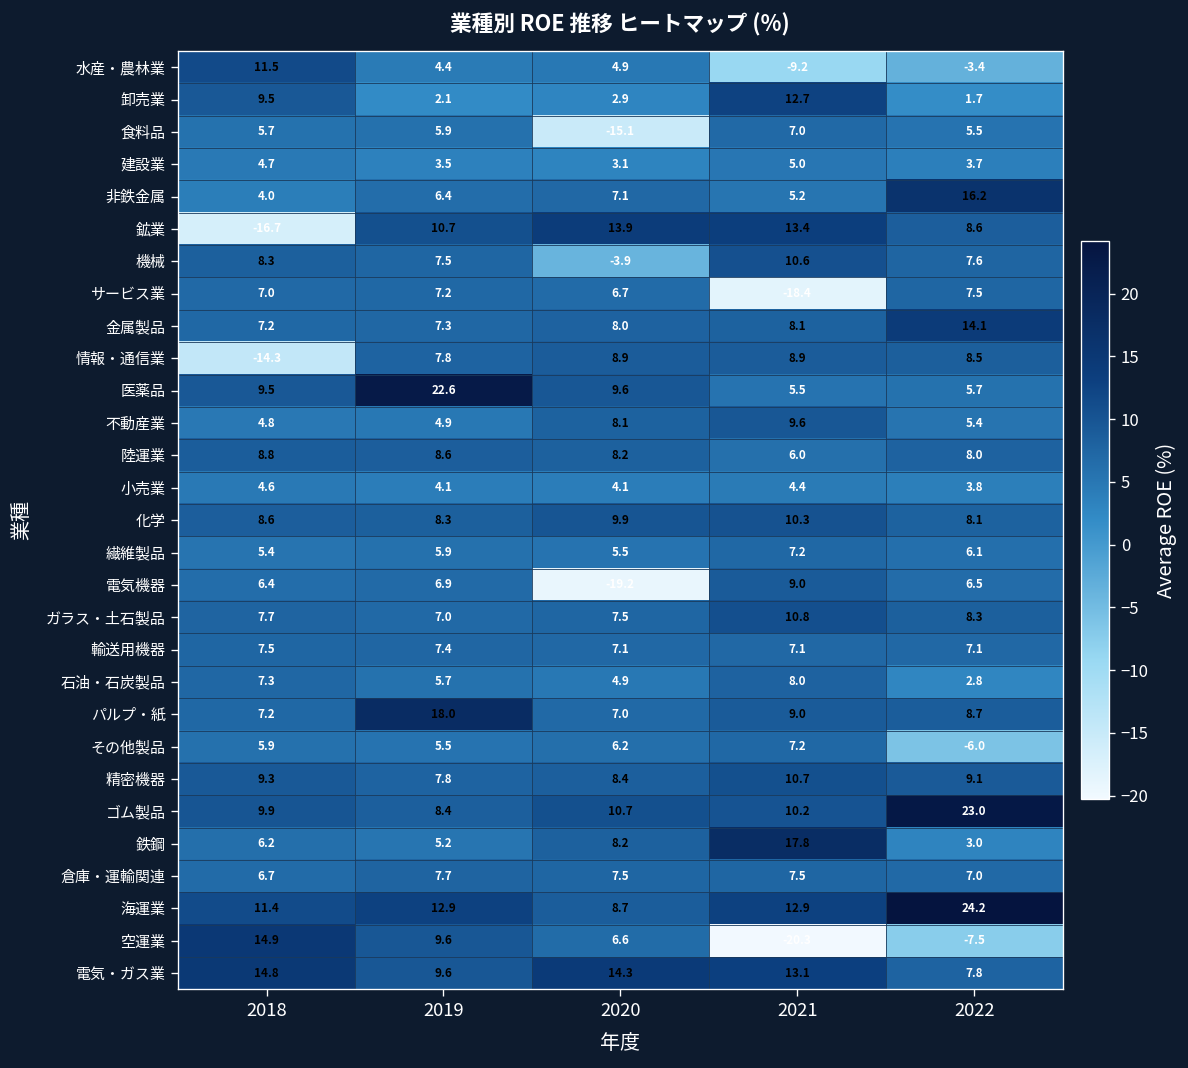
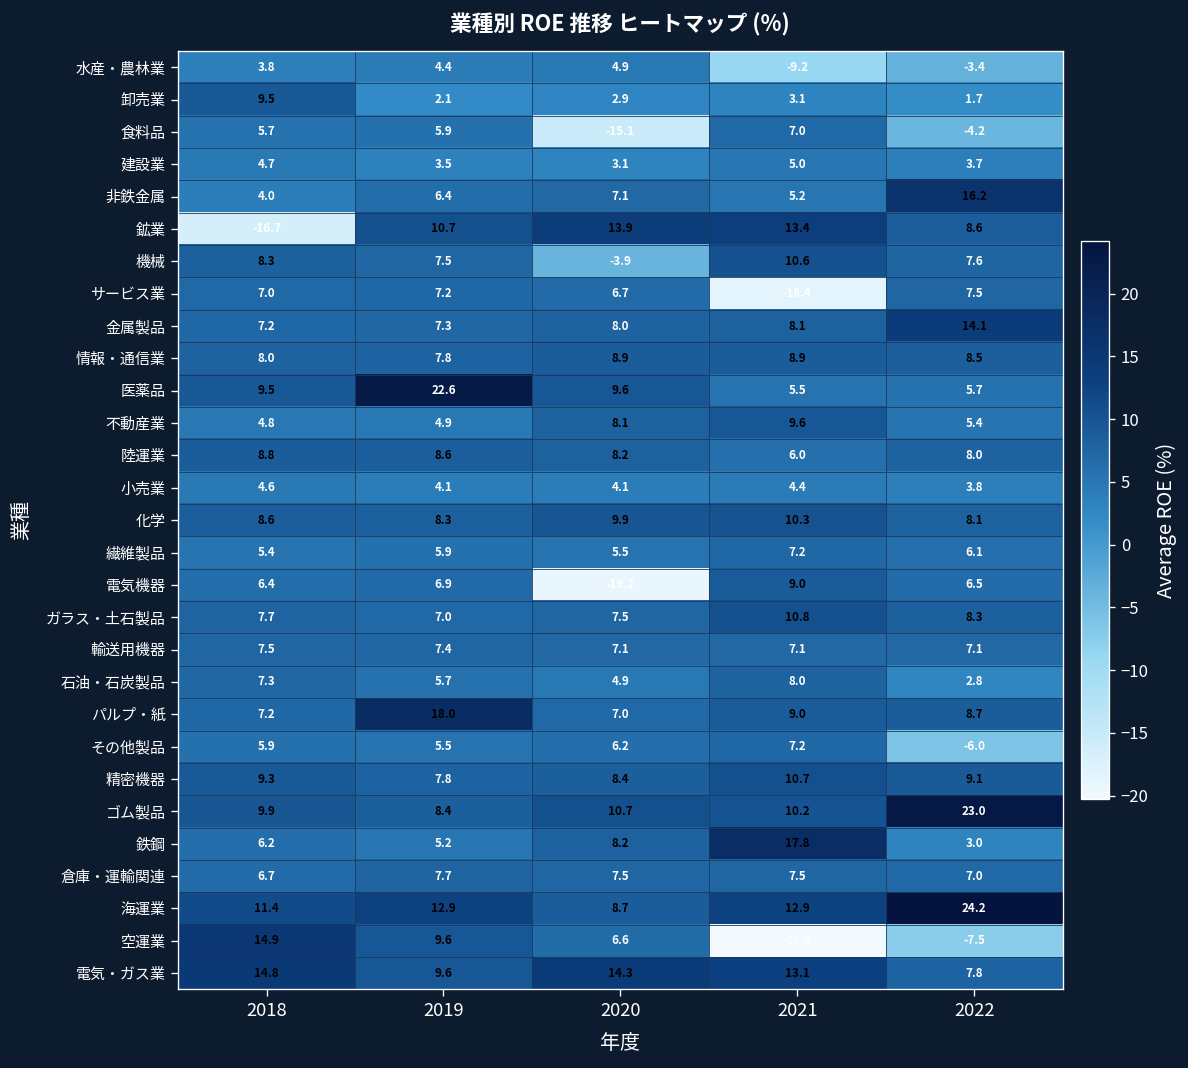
  {
    "水産・農林業": {
-     "2018": 11.5,
+     "2018": 3.8,
      "2019": 4.4,
      "2020": 4.9,
      "2021": -9.2,
      "2022": -3.4
    },
    "卸売業": {
      "2018": 9.5,
      "2019": 2.1,
      "2020": 2.9,
-     "2021": 12.7,
+     "2021": 3.1,
      "2022": 1.7
    },
    "食料品": {
      "2018": 5.7,
      "2019": 5.9,
      "2020": -15.1,
      "2021": 7.0,
-     "2022": 5.5
+     "2022": -4.2
    },
    "建設業": {
      "2018": 4.7,
      "2019": 3.5,
      "2020": 3.1,
      "2021": 5.0,
      "2022": 3.7
    },
    "非鉄金属": {
      "2018": 4.0,
      "2019": 6.4,
      "2020": 7.1,
      "2021": 5.2,
      "2022": 16.2
    },
    "鉱業": {
      "2019": 10.7,
      "2020": 13.9,
      "2021": 13.4,
      "2022": 8.6
    },
    "機械": {
      "2018": 8.3,
      "2019": 7.5,
      "2020": -3.9,
      "2021": 10.6,
      "2022": 7.6
    },
    "サービス業": {
      "2018": 7.0,
      "2019": 7.2,
      "2020": 6.7,
      "2022": 7.5
    },
    "金属製品": {
      "2018": 7.2,
      "2019": 7.3,
      "2020": 8.0,
      "2021": 8.1,
      "2022": 14.1
    },
    "情報・通信業": {
-     "2018": -14.3,
+     "2018": 8.0,
      "2019": 7.8,
      "2020": 8.9,
      "2021": 8.9,
      "2022": 8.5
    },
    "医薬品": {
      "2018": 9.5,
      "2019": 22.6,
      "2020": 9.6,
      "2021": 5.5,
      "2022": 5.7
    },
    "不動産業": {
      "2018": 4.8,
      "2019": 4.9,
      "2020": 8.1,
      "2021": 9.6,
      "2022": 5.4
    },
    "陸運業": {
      "2018": 8.8,
      "2019": 8.6,
      "2020": 8.2,
      "2021": 6.0,
      "2022": 8.0
    },
    "小売業": {
      "2018": 4.6,
      "2019": 4.1,
      "2020": 4.1,
      "2021": 4.4,
      "2022": 3.8
    },
    "化学": {
      "2018": 8.6,
      "2019": 8.3,
      "2020": 9.9,
      "2021": 10.3,
      "2022": 8.1
    },
    "繊維製品": {
      "2018": 5.4,
      "2019": 5.9,
      "2020": 5.5,
      "2021": 7.2,
      "2022": 6.1
    },
    "電気機器": {
      "2018": 6.4,
      "2019": 6.9,
      "2021": 9.0,
      "2022": 6.5
    },
    "ガラス・土石製品": {
      "2018": 7.7,
      "2019": 7.0,
      "2020": 7.5,
      "2021": 10.8,
      "2022": 8.3
    },
    "輸送用機器": {
      "2018": 7.5,
      "2019": 7.4,
      "2020": 7.1,
      "2021": 7.1,
      "2022": 7.1
    },
    "石油・石炭製品": {
      "2018": 7.3,
      "2019": 5.7,
      "2020": 4.9,
      "2021": 8.0,
      "2022": 2.8
    },
    "パルプ・紙": {
      "2018": 7.2,
      "2019": 18.0,
      "2020": 7.0,
      "2021": 9.0,
      "2022": 8.7
    },
    "その他製品": {
      "2018": 5.9,
      "2019": 5.5,
      "2020": 6.2,
      "2021": 7.2,
      "2022": -6.0
    },
    "精密機器": {
      "2018": 9.3,
      "2019": 7.8,
      "2020": 8.4,
      "2021": 10.7,
      "2022": 9.1
    },
    "ゴム製品": {
      "2018": 9.9,
      "2019": 8.4,
      "2020": 10.7,
      "2021": 10.2,
      "2022": 23.0
    },
    "鉄鋼": {
      "2018": 6.2,
      "2019": 5.2,
      "2020": 8.2,
      "2021": 17.8,
      "2022": 3.0
    },
    "倉庫・運輸関連": {
      "2018": 6.7,
      "2019": 7.7,
      "2020": 7.5,
      "2021": 7.5,
      "2022": 7.0
    },
    "海運業": {
      "2018": 11.4,
      "2019": 12.9,
      "2020": 8.7,
      "2021": 12.9,
      "2022": 24.2
    },
    "空運業": {
      "2018": 14.9,
      "2019": 9.6,
      "2020": 6.6,
      "2022": -7.5
    },
    "電気・ガス業": {
      "2018": 14.8,
      "2019": 9.6,
      "2020": 14.3,
      "2021": 13.1,
      "2022": 7.8
    }
  }
